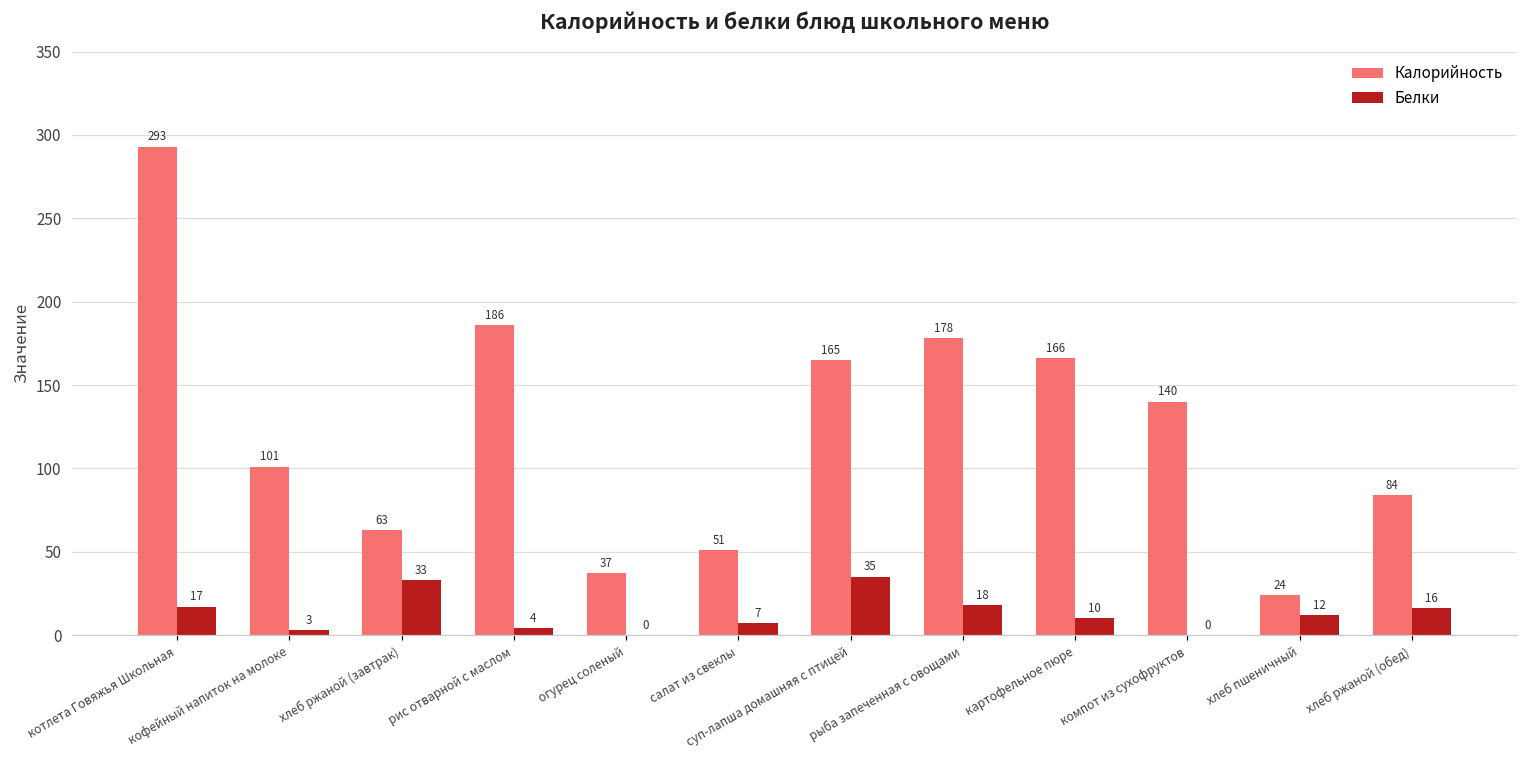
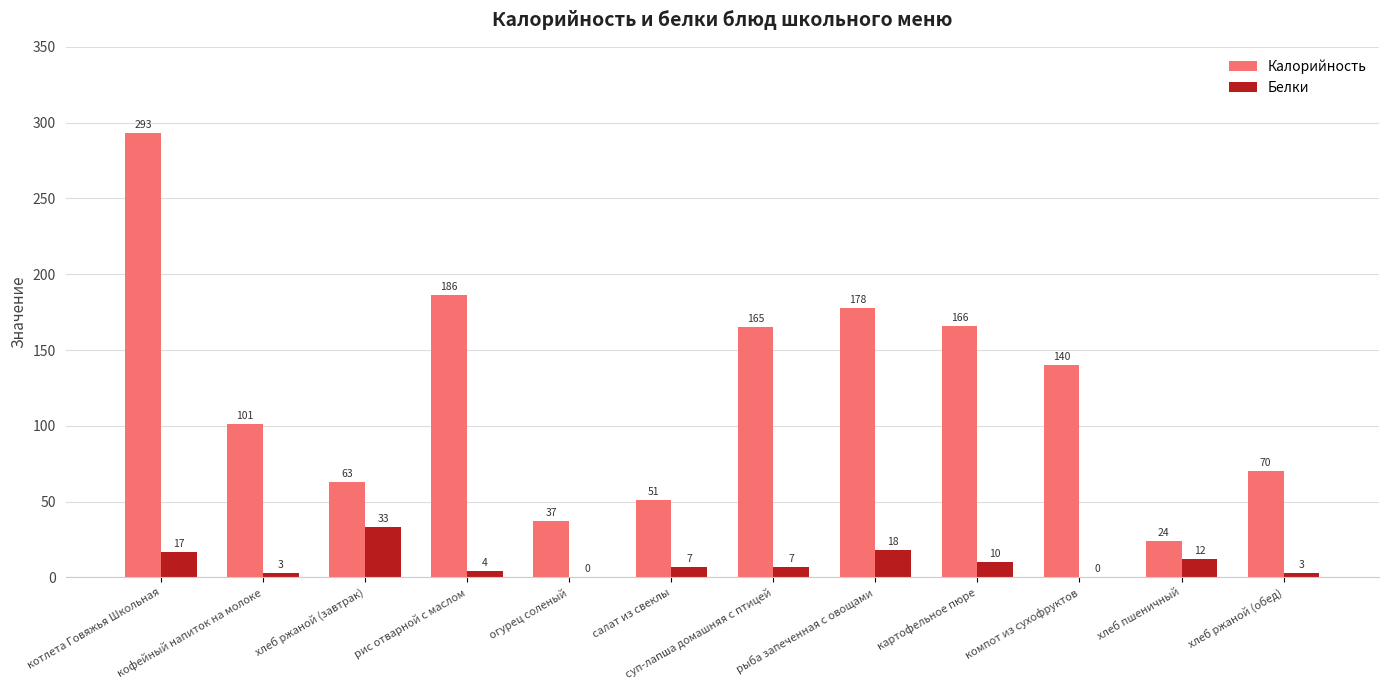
  {
    "Калорийность": {
      "котлета Говяжья Школьная": 293,
      "кофейный напиток на молоке": 101,
      "хлеб ржаной (завтрак)": 63,
      "рис отварной с маслом": 186,
      "огурец соленый": 37,
      "салат из свеклы": 51,
      "суп-лапша домашняя с птицей": 165,
      "рыба запеченная с овощами": 178,
      "картофельное пюре": 166,
      "компот из сухофруктов": 140,
      "хлеб пшеничный": 24,
-     "хлеб ржаной (обед)": 84
+     "хлеб ржаной (обед)": 70
    },
    "Белки": {
      "котлета Говяжья Школьная": 17,
      "кофейный напиток на молоке": 3,
      "хлеб ржаной (завтрак)": 33,
      "рис отварной с маслом": 4,
      "огурец соленый": 0,
      "салат из свеклы": 7,
-     "суп-лапша домашняя с птицей": 35,
+     "суп-лапша домашняя с птицей": 7,
      "рыба запеченная с овощами": 18,
      "картофельное пюре": 10,
      "компот из сухофруктов": 0,
      "хлеб пшеничный": 12,
-     "хлеб ржаной (обед)": 16
+     "хлеб ржаной (обед)": 3
    }
  }
